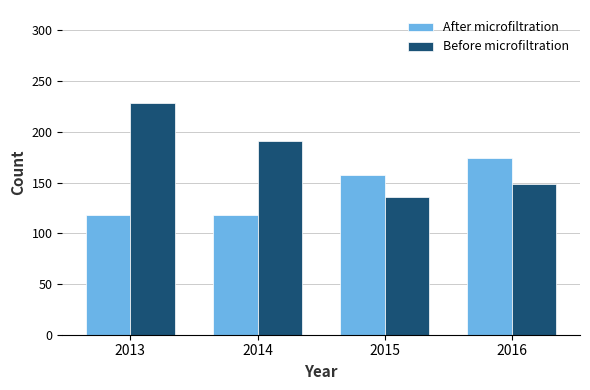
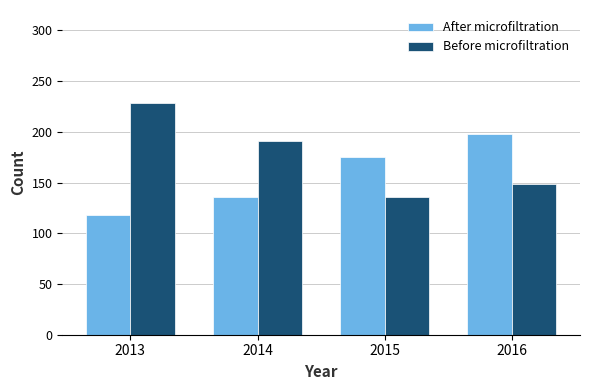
  {
    "After microfiltration": {
      "2013": 118,
-     "2014": 118,
-     "2015": 157,
-     "2016": 174
+     "2014": 136,
+     "2015": 175,
+     "2016": 198
    },
    "Before microfiltration": {
      "2013": 228,
      "2014": 191,
      "2015": 136,
      "2016": 149
    }
  }
